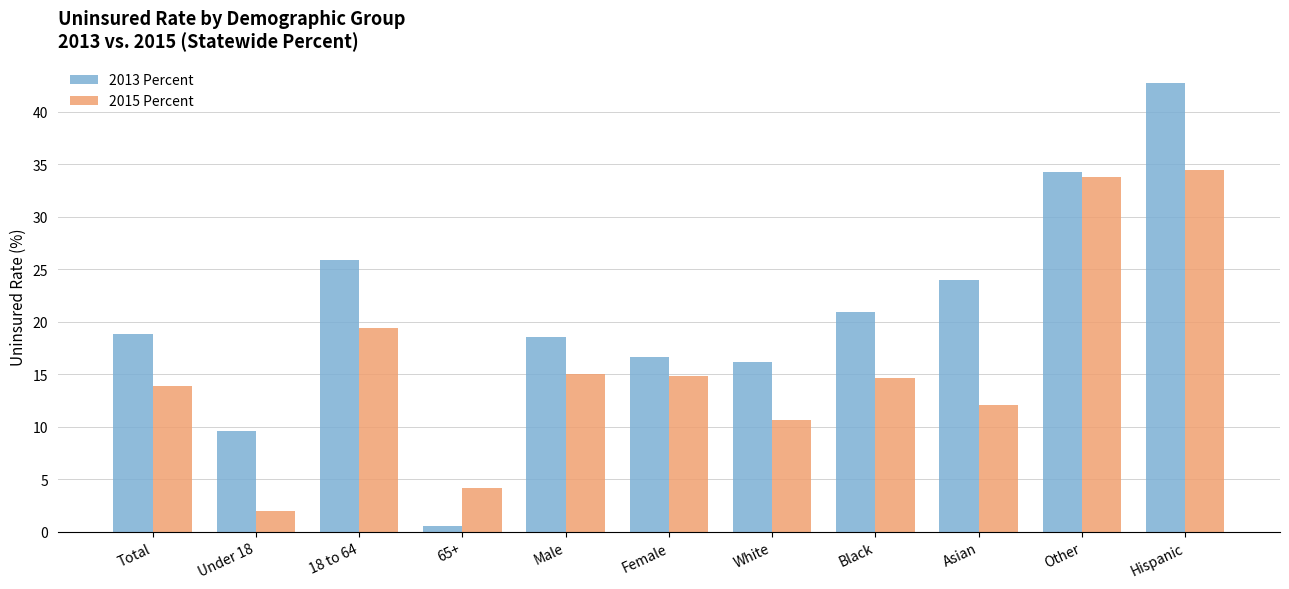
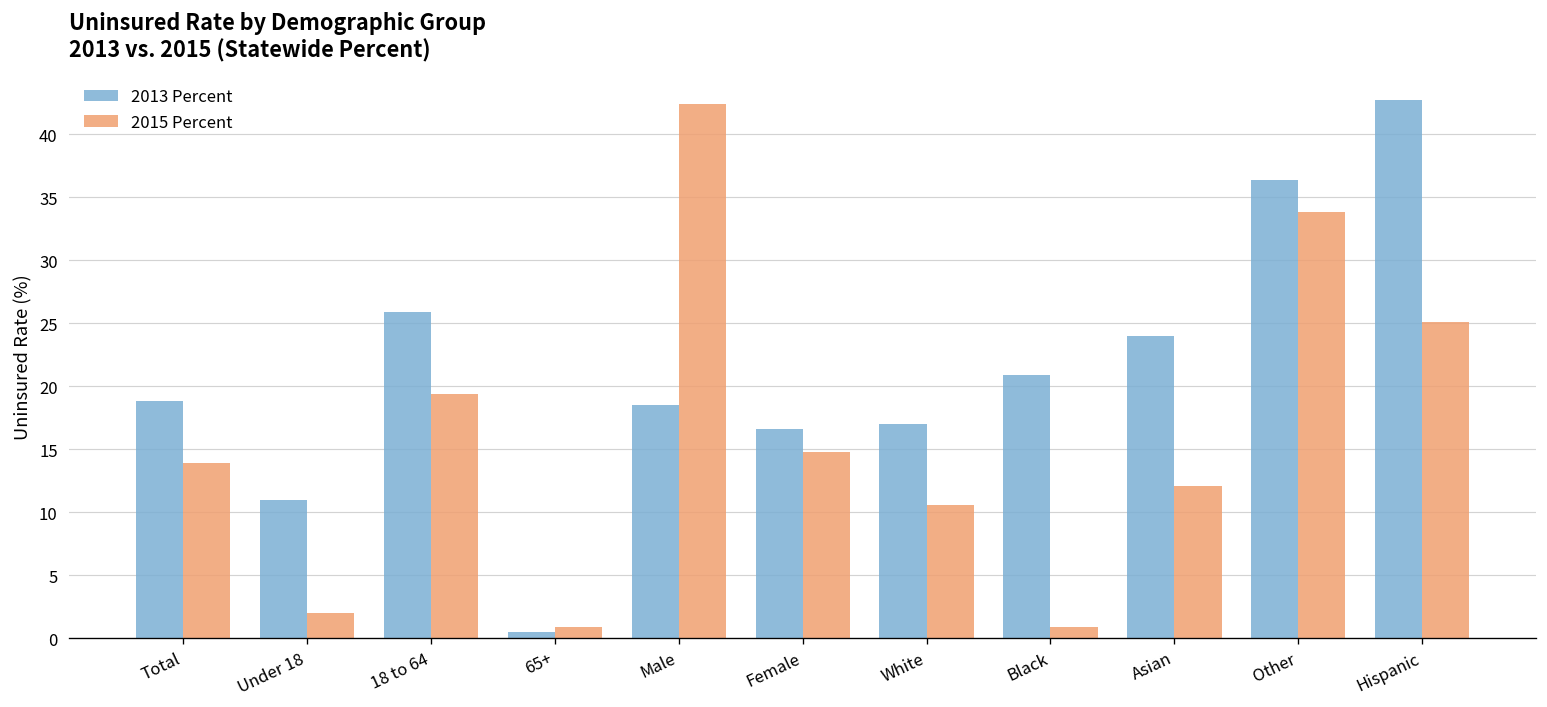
  {
    "2013 Percent": {
      "Total": 18.8,
-     "Under 18": 9.6,
+     "Under 18": 11.0,
      "18 to 64": 25.9,
      "65+": 0.5,
      "Male": 18.5,
      "Female": 16.6,
-     "White": 16.2,
+     "White": 17.0,
      "Black": 20.9,
      "Asian": 24.0,
-     "Other": 34.3,
+     "Other": 36.4,
      "Hispanic": 42.7
    },
    "2015 Percent": {
      "Total": 13.9,
      "Under 18": 2.0,
      "18 to 64": 19.4,
-     "65+": 4.2,
-     "Male": 15.0,
+     "65+": 0.9,
+     "Male": 42.4,
      "Female": 14.8,
      "White": 10.6,
-     "Black": 14.6,
+     "Black": 0.9,
      "Asian": 12.1,
      "Other": 33.8,
-     "Hispanic": 34.4
+     "Hispanic": 25.1
    }
  }
